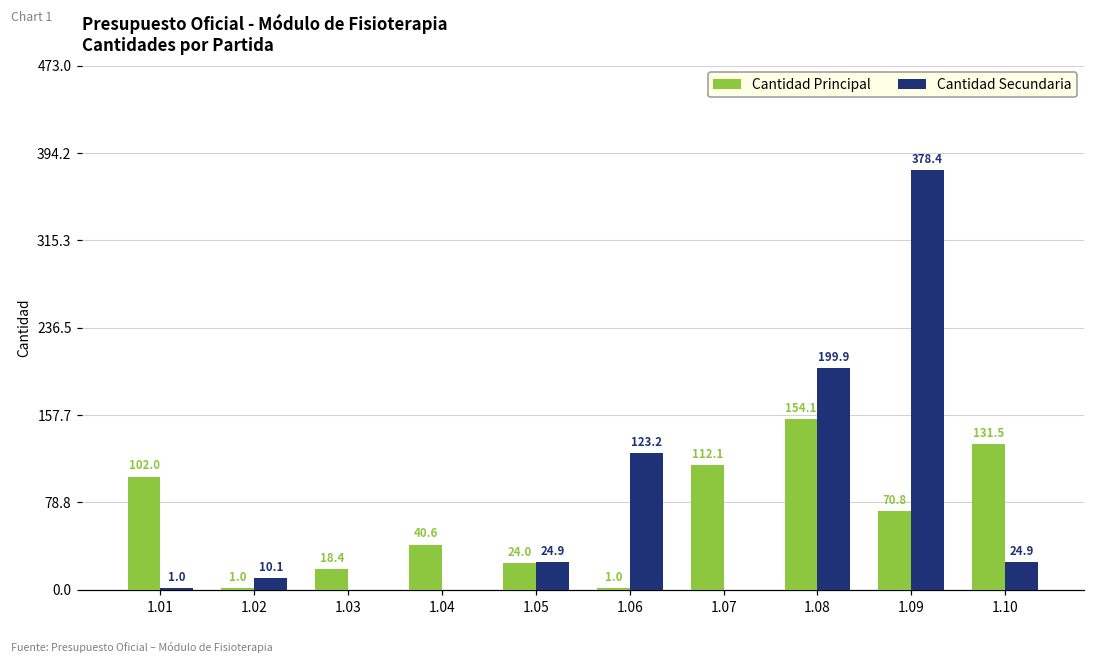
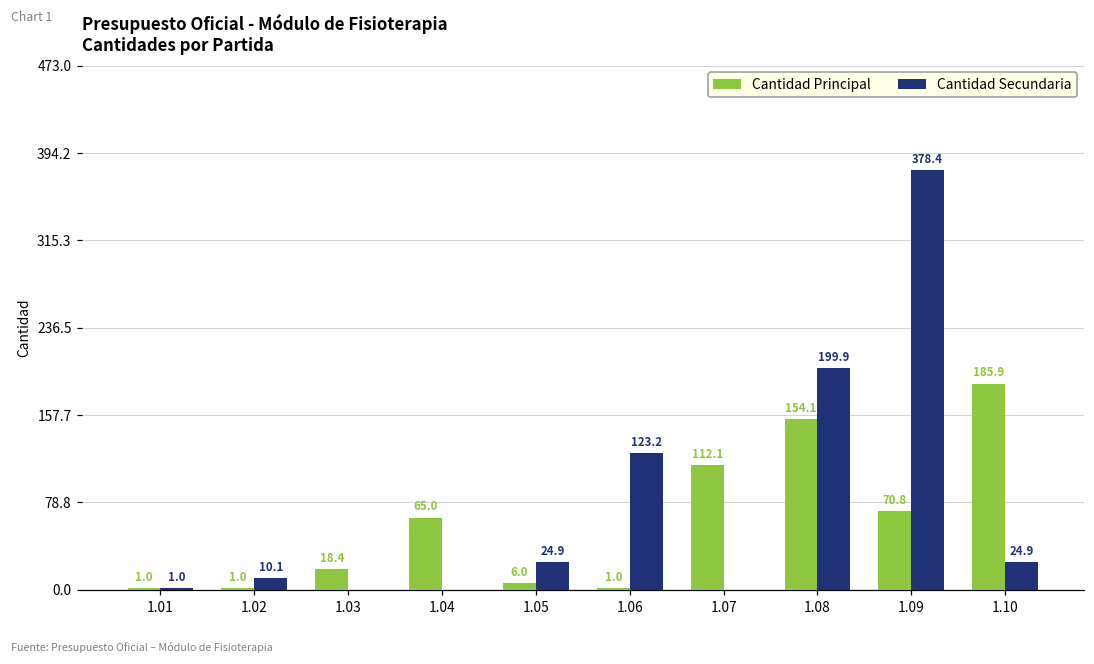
  {
    "Cantidad Principal": {
-     "1.01": 102.0,
+     "1.01": 1.0,
      "1.02": 1.0,
      "1.03": 18.4,
-     "1.04": 40.6,
-     "1.05": 24.0,
+     "1.04": 65.0,
+     "1.05": 6.0,
      "1.06": 1.0,
      "1.07": 112.1,
      "1.08": 154.1,
      "1.09": 70.8,
-     "1.10": 131.5
+     "1.10": 185.9
    },
    "Cantidad Secundaria": {
      "1.01": 1.0,
      "1.02": 10.1,
      "1.05": 24.9,
      "1.06": 123.2,
      "1.08": 199.9,
      "1.09": 378.4,
      "1.10": 24.9
    }
  }
